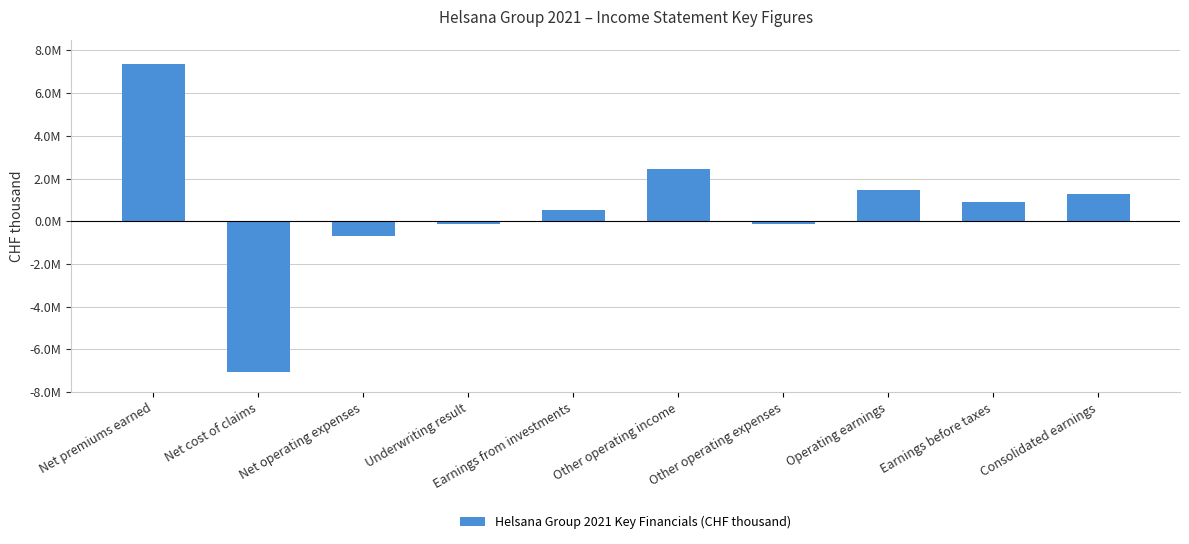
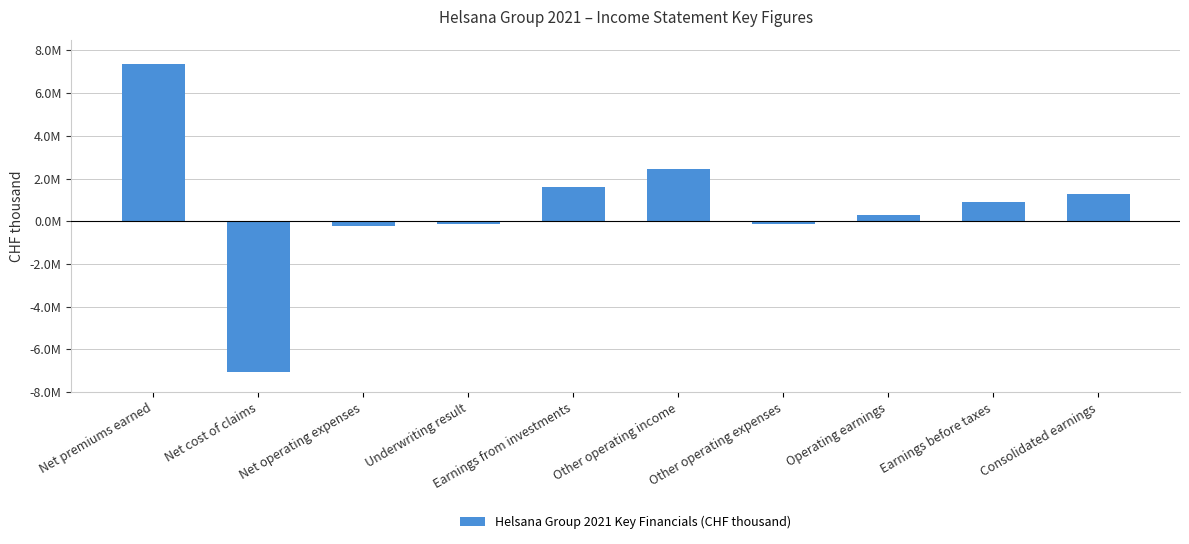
  {
    "Net premiums earned": 7400000,
    "Net cost of claims": -7000000,
-   "Net operating expenses": -700000,
+   "Net operating expenses": -200000,
    "Underwriting result": -100000,
-   "Earnings from investments": 500000,
+   "Earnings from investments": 1600000,
    "Other operating income": 2400000,
-   "Operating earnings": 1500000,
+   "Operating earnings": 300000,
    "Earnings before taxes": 900000,
    "Consolidated earnings": 1300000
  }
